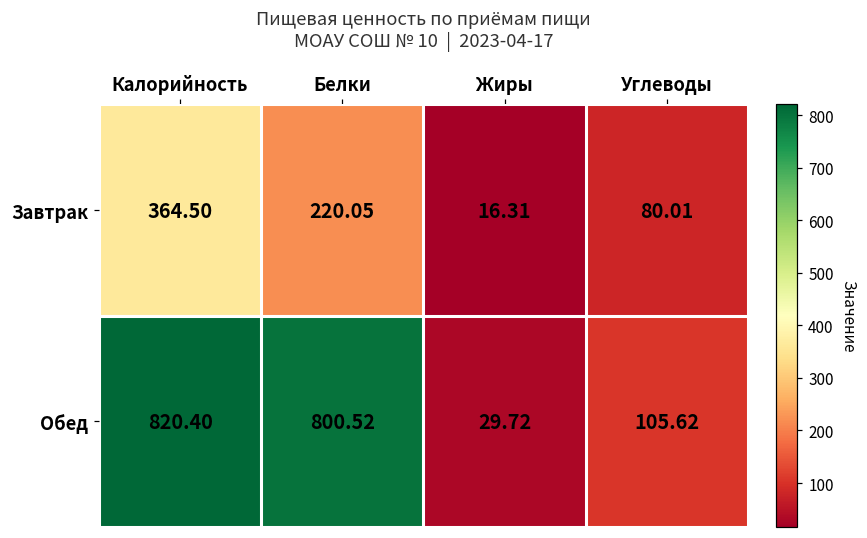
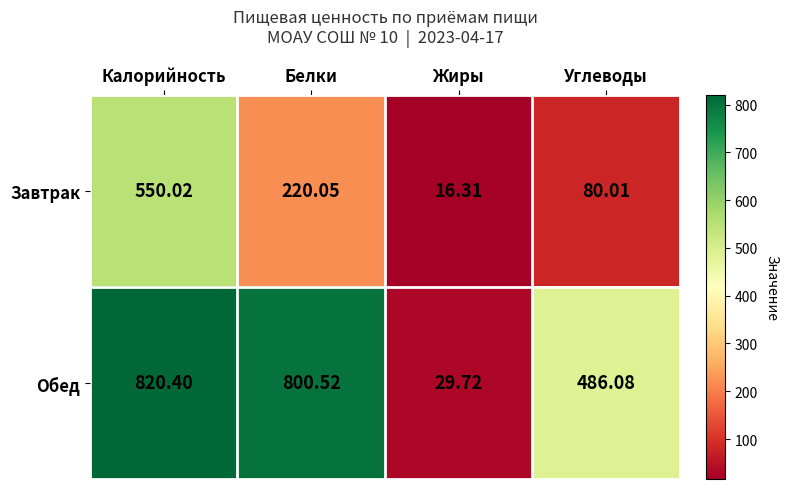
  {
    "Завтрак": {
-     "Калорийность": 364.50,
+     "Калорийность": 550.02,
      "Белки": 220.05,
      "Жиры": 16.31,
      "Углеводы": 80.01
    },
    "Обед": {
      "Калорийность": 820.40,
      "Белки": 800.52,
      "Жиры": 29.72,
-     "Углеводы": 105.62
+     "Углеводы": 486.08
    }
  }
